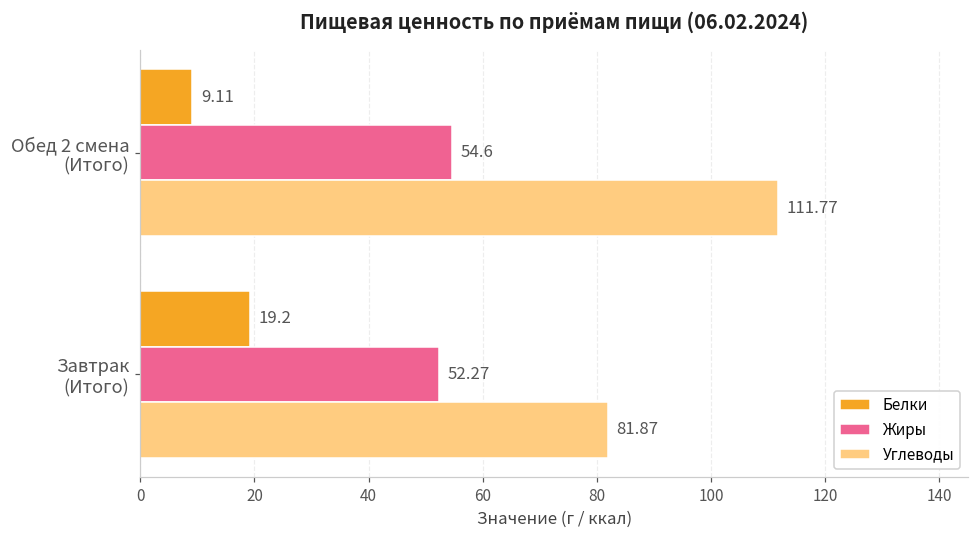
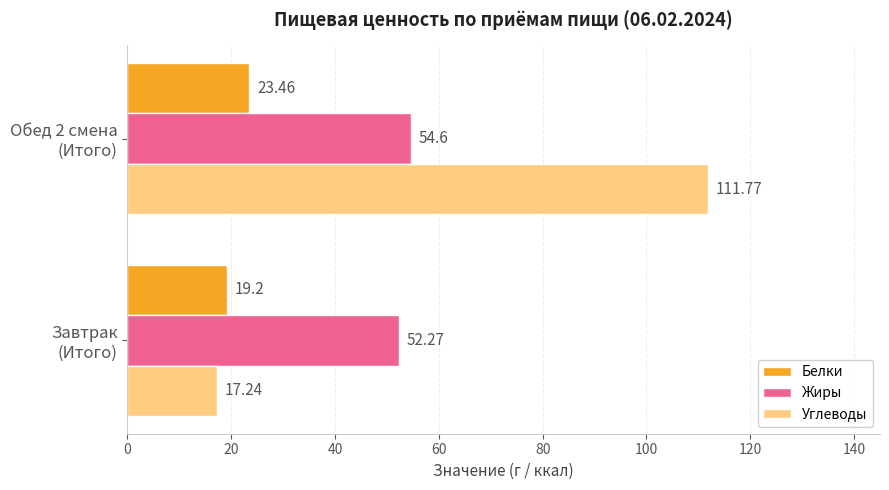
  {
    "Белки": {
-     "Обед 2 смена (Итого)": 9.11,
+     "Обед 2 смена (Итого)": 23.46,
      "Завтрак (Итого)": 19.2
    },
    "Жиры": {
      "Обед 2 смена (Итого)": 54.6,
      "Завтрак (Итого)": 52.27
    },
    "Углеводы": {
      "Обед 2 смена (Итого)": 111.77,
-     "Завтрак (Итого)": 81.87
+     "Завтрак (Итого)": 17.24
    }
  }
